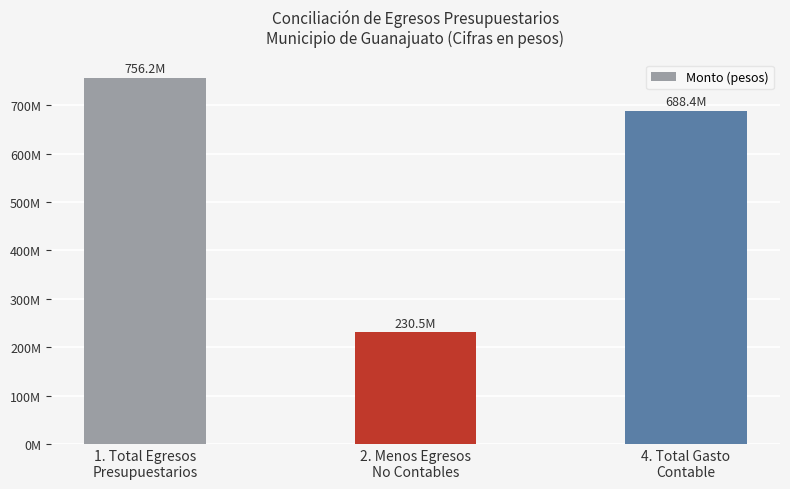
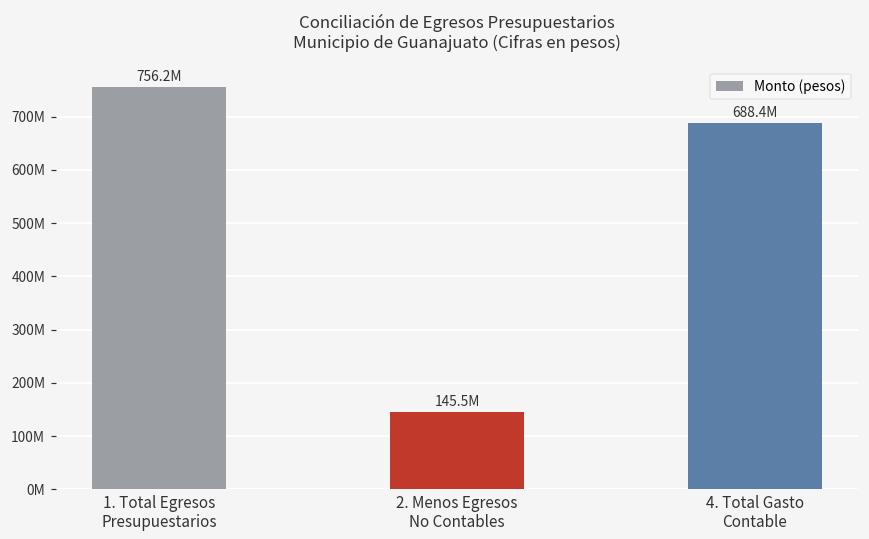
  {
    "1. Total Egresos Presupuestarios": "756.2M",
-   "2. Menos Egresos No Contables": "230.5M",
+   "2. Menos Egresos No Contables": "145.5M",
    "4. Total Gasto Contable": "688.4M"
  }
